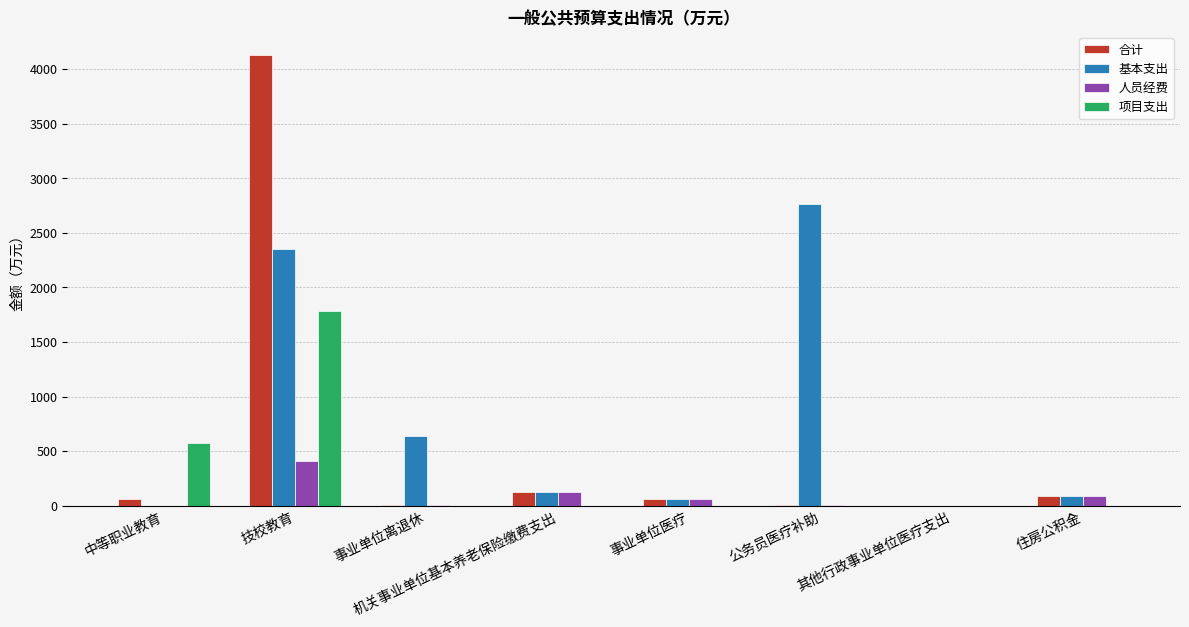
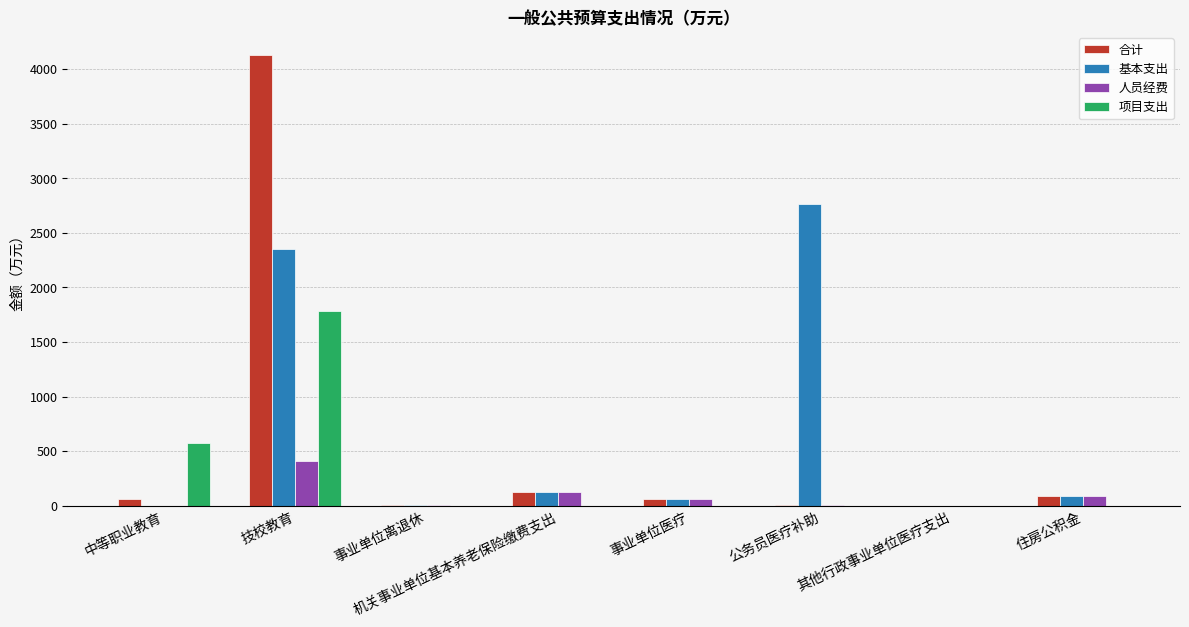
  {
    "合计": {
      "中等职业教育": 60,
      "技校教育": 4130,
      "机关事业单位基本养老保险缴费支出": 120,
      "事业单位医疗": 60,
      "住房公积金": 90
    },
    "基本支出": {
      "中等职业教育": 0,
      "技校教育": 2350,
-     "事业单位离退休": 640,
+     "事业单位离退休": 0,
      "机关事业单位基本养老保险缴费支出": 120,
      "事业单位医疗": 60,
      "公务员医疗补助": 2760,
      "住房公积金": 90
    },
    "人员经费": {
      "中等职业教育": 0,
      "技校教育": 410,
      "机关事业单位基本养老保险缴费支出": 120,
      "事业单位医疗": 60,
      "住房公积金": 90
    },
    "项目支出": {
      "中等职业教育": 580,
      "技校教育": 1790,
      "事业单位离退休": 0,
      "机关事业单位基本养老保险缴费支出": 0,
      "事业单位医疗": 0,
      "公务员医疗补助": 0,
      "其他行政事业单位医疗支出": 0,
      "住房公积金": 0
    }
  }
